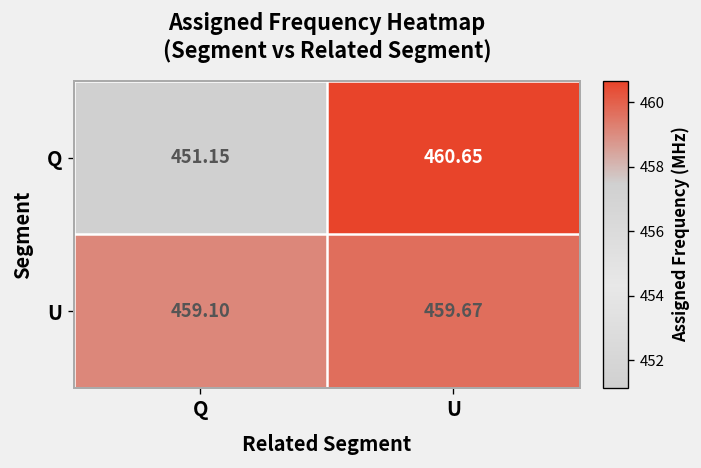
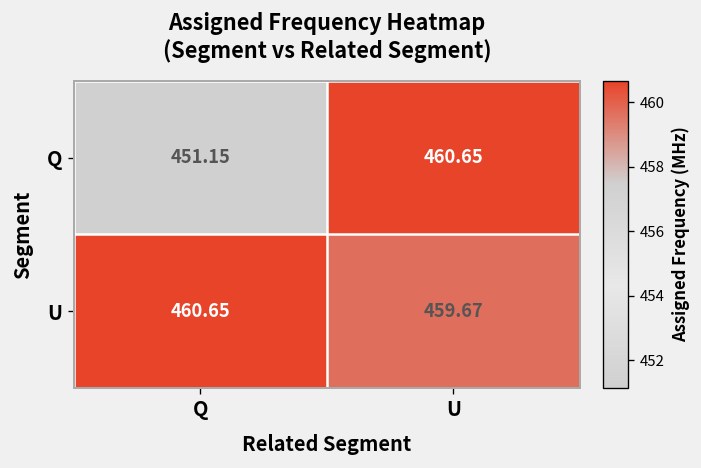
  {
    "Q": {
      "Q": 451.15,
      "U": 460.65
    },
    "U": {
-     "Q": 459.10,
+     "Q": 460.65,
      "U": 459.67
    }
  }
